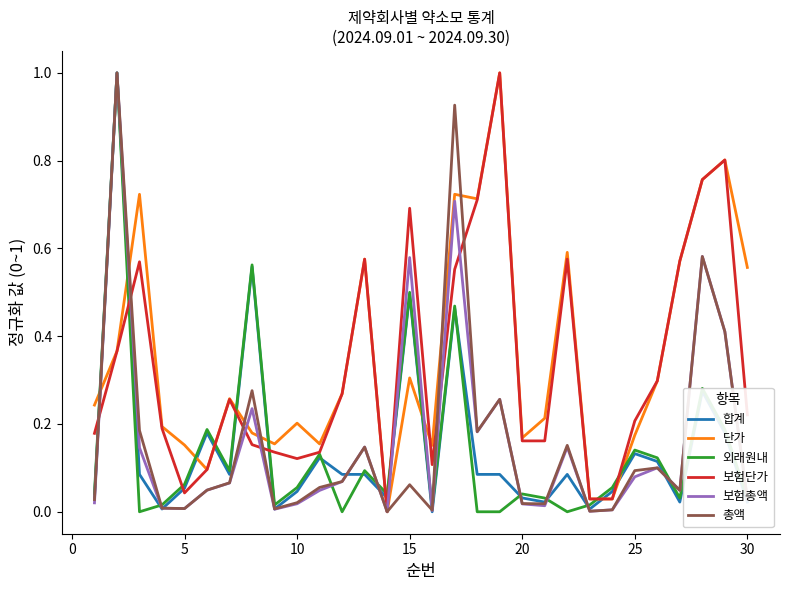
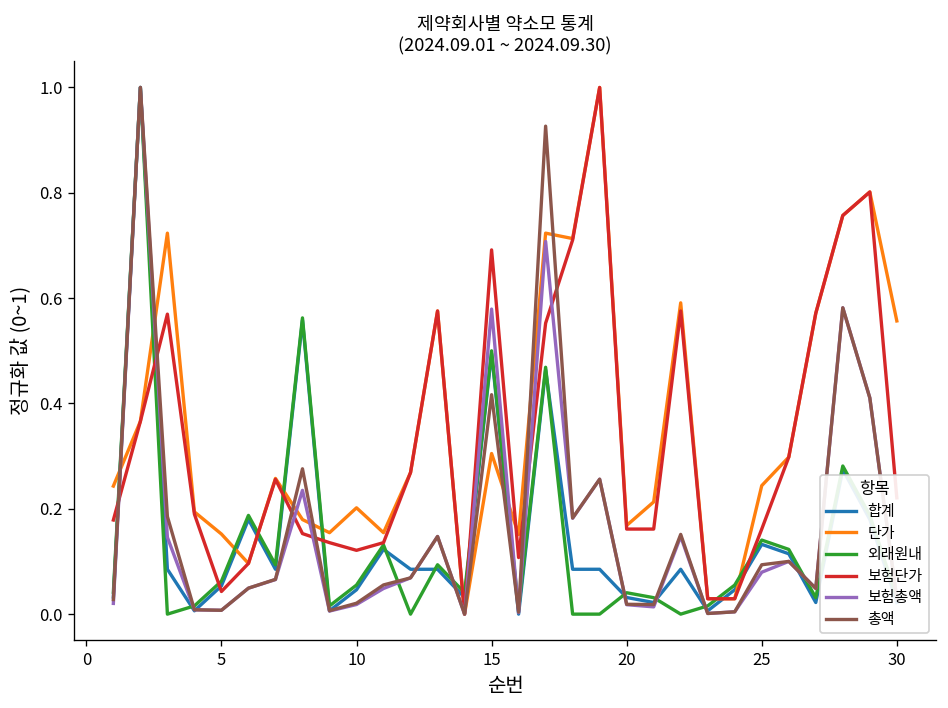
  {
    "합계": {
      "5": 0.05,
      "10": 0.05,
      "20": 0.03,
      "25": 0.13
    },
    "단가": {
      "5": 0.15,
      "10": 0.20,
      "15": 0.30,
      "20": 0.17,
-     "25": 0.17,
+     "25": 0.24,
      "30": 0.56
    },
    "외래원내": {
      "5": 0.06,
      "10": 0.06,
      "20": 0.04,
      "25": 0.14
    },
    "보험단가": {
      "5": 0.04,
      "10": 0.12,
      "15": 0.69,
      "20": 0.16,
-     "25": 0.21
+     "25": 0.16
    },
    "보험총액": {
      "15": 0.58,
      "25": 0.08
    },
    "총액": {
-     "15": 0.06,
+     "15": 0.42,
      "25": 0.09
    }
  }
